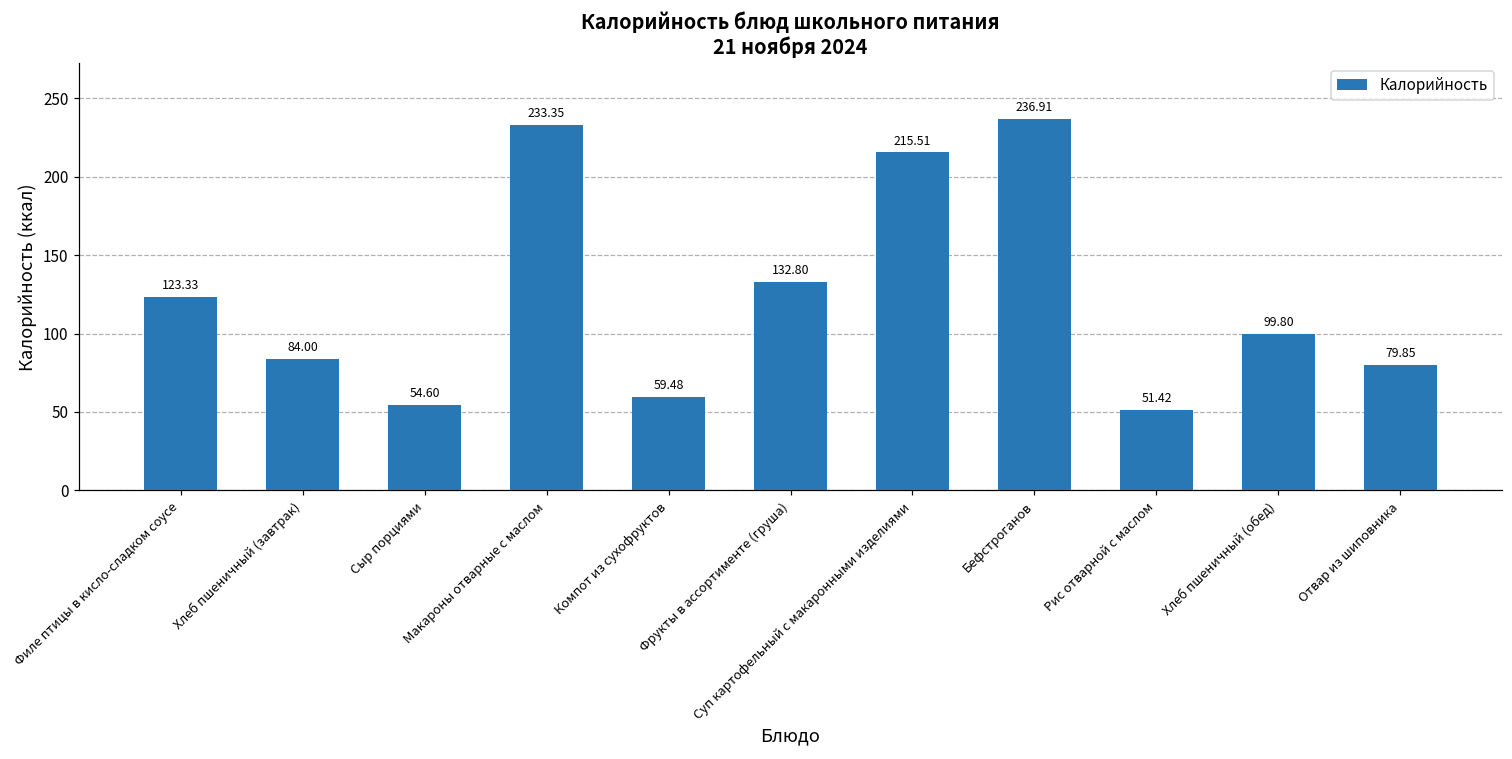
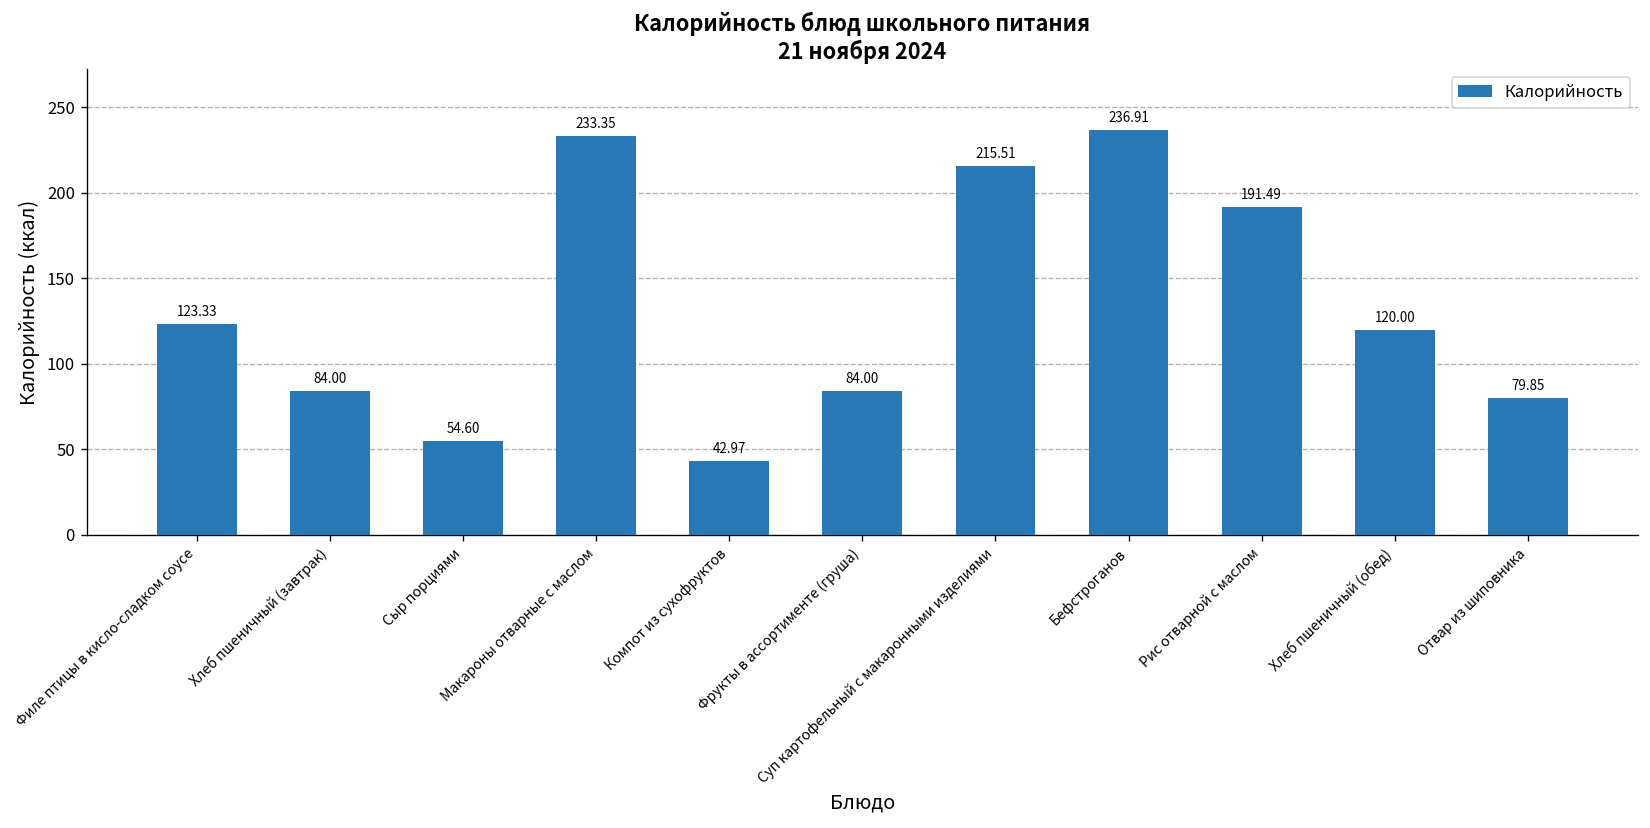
  {
    "Филе птицы в кисло-сладком соусе": 123.33,
    "Хлеб пшеничный (завтрак)": 84.00,
    "Сыр порциями": 54.60,
    "Макароны отварные с маслом": 233.35,
-   "Компот из сухофруктов": 59.48,
-   "Фрукты в ассортименте (груша)": 132.80,
+   "Компот из сухофруктов": 42.97,
+   "Фрукты в ассортименте (груша)": 84.00,
    "Суп картофельный с макаронными изделиями": 215.51,
    "Бефстроганов": 236.91,
-   "Рис отварной с маслом": 51.42,
-   "Хлеб пшеничный (обед)": 99.80,
+   "Рис отварной с маслом": 191.49,
+   "Хлеб пшеничный (обед)": 120.00,
    "Отвар из шиповника": 79.85
  }
